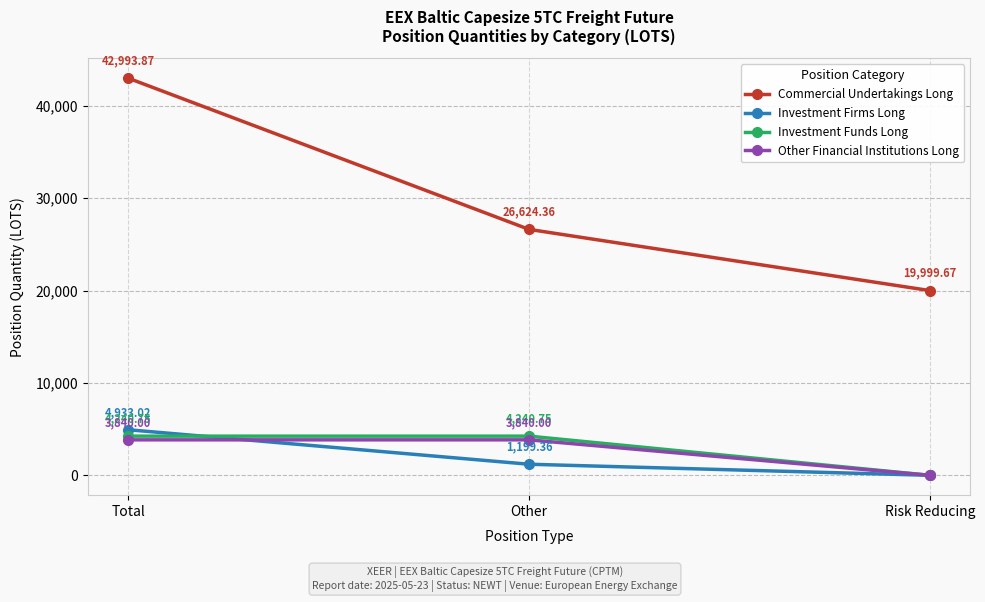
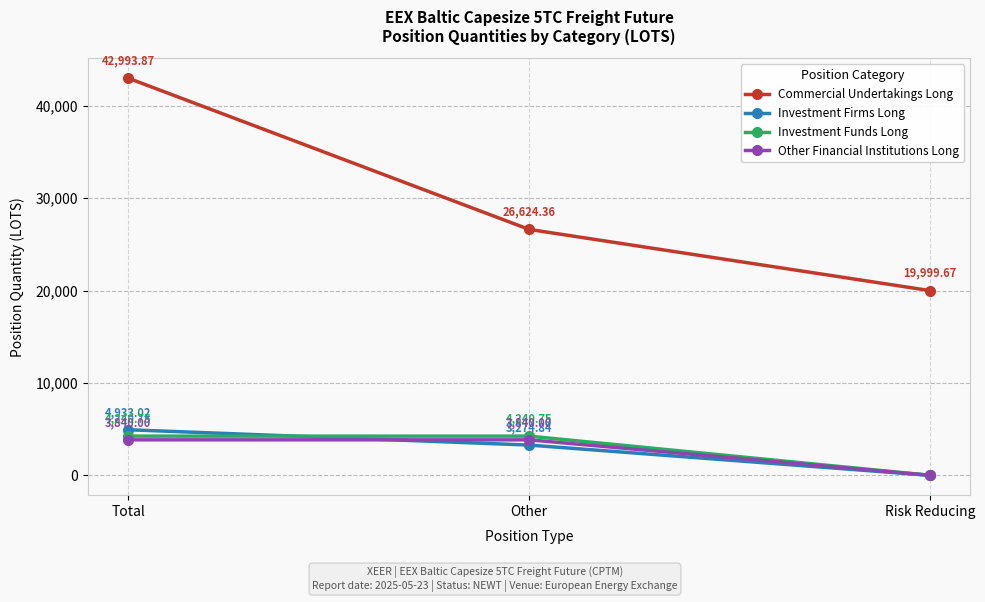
  {
    "Commercial Undertakings Long": {
      "Total": "42,993.87",
      "Other": "26,624.36",
      "Risk Reducing": "19,999.67"
    },
    "Investment Firms Long": {
-     "Other": "1,199.36"
+     "Other": "3,274.84"
    }
  }
